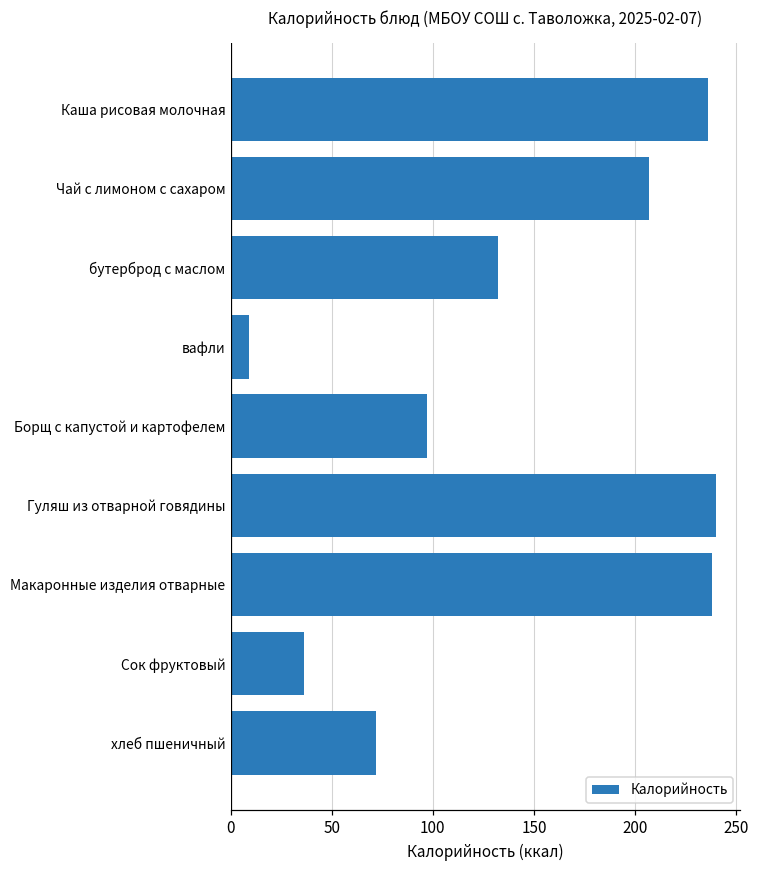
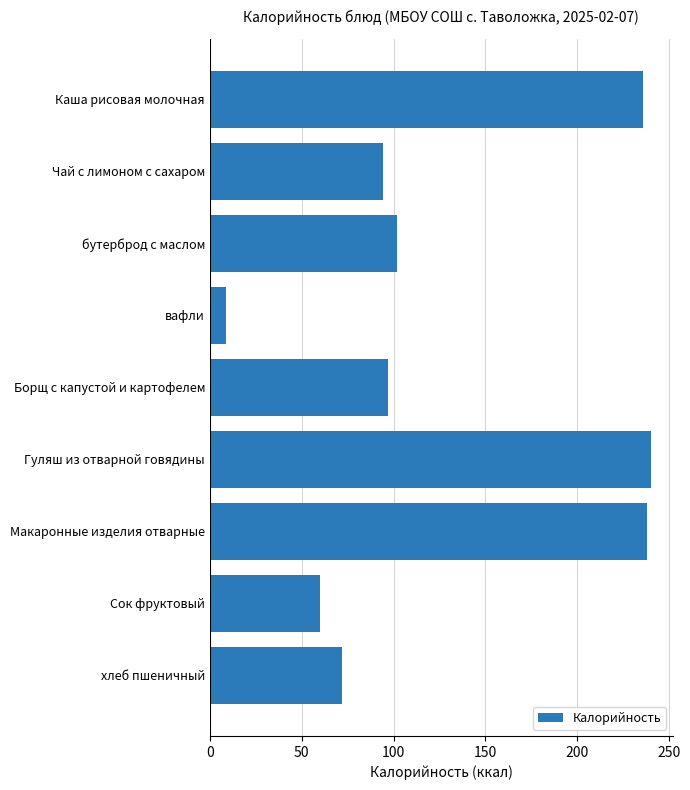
  {
    "Каша рисовая молочная": 236,
-   "Чай с лимоном с сахаром": 207,
-   "бутерброд с маслом": 132,
+   "Чай с лимоном с сахаром": 94,
+   "бутерброд с маслом": 102,
    "вафли": 9,
    "Борщ с капустой и картофелем": 97,
    "Гуляш из отварной говядины": 240,
    "Макаронные изделия отварные": 238,
-   "Сок фруктовый": 36,
+   "Сок фруктовый": 60,
    "хлеб пшеничный": 72
  }
